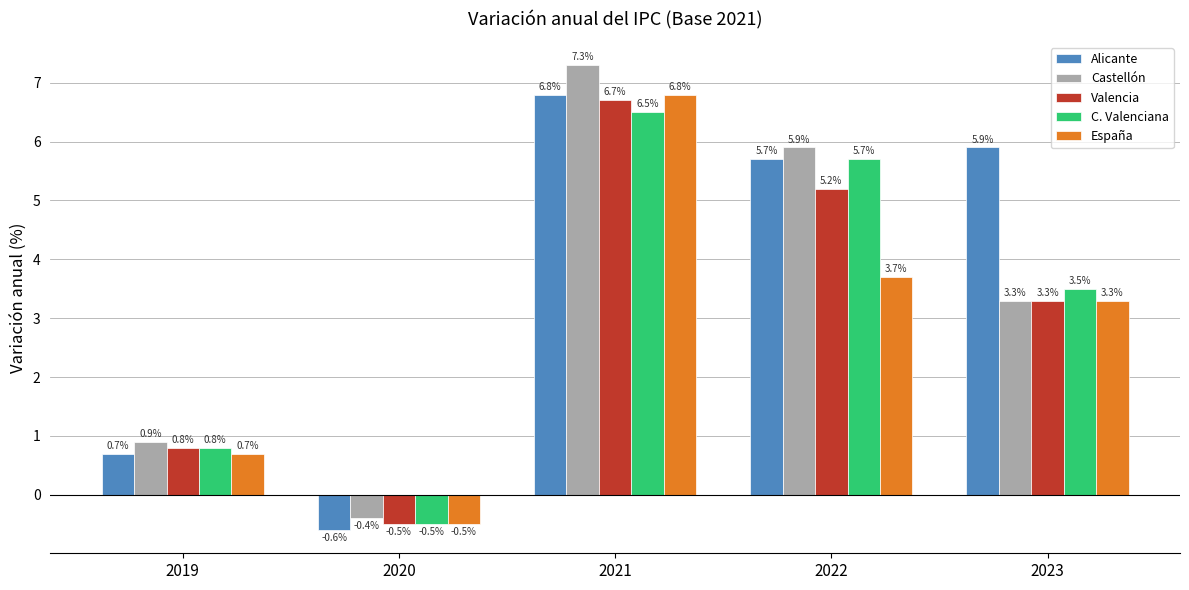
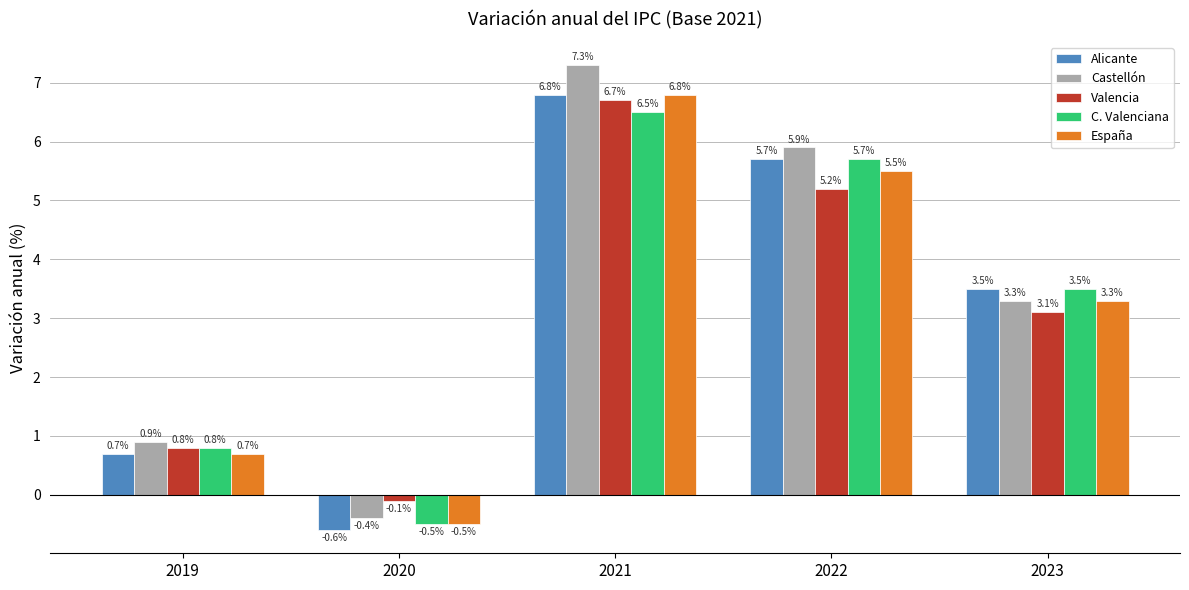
  {
    "Alicante": {
      "2019": "0.7%",
      "2020": "-0.6%",
      "2021": "6.8%",
      "2022": "5.7%",
-     "2023": "5.9%"
+     "2023": "3.5%"
    },
    "Castellón": {
      "2019": "0.9%",
      "2020": "-0.4%",
      "2021": "7.3%",
      "2022": "5.9%",
      "2023": "3.3%"
    },
    "Valencia": {
      "2019": "0.8%",
-     "2020": "-0.5%",
+     "2020": "-0.1%",
      "2021": "6.7%",
      "2022": "5.2%",
-     "2023": "3.3%"
+     "2023": "3.1%"
    },
    "C. Valenciana": {
      "2019": "0.8%",
      "2020": "-0.5%",
      "2021": "6.5%",
      "2022": "5.7%",
      "2023": "3.5%"
    },
    "España": {
      "2019": "0.7%",
      "2020": "-0.5%",
      "2021": "6.8%",
-     "2022": "3.7%",
+     "2022": "5.5%",
      "2023": "3.3%"
    }
  }
